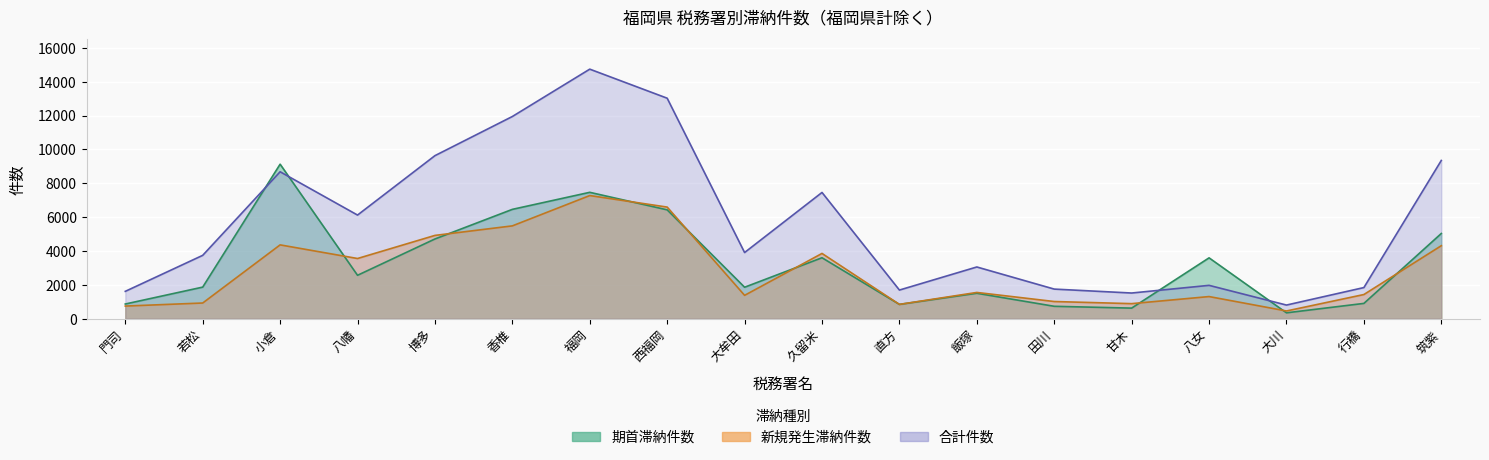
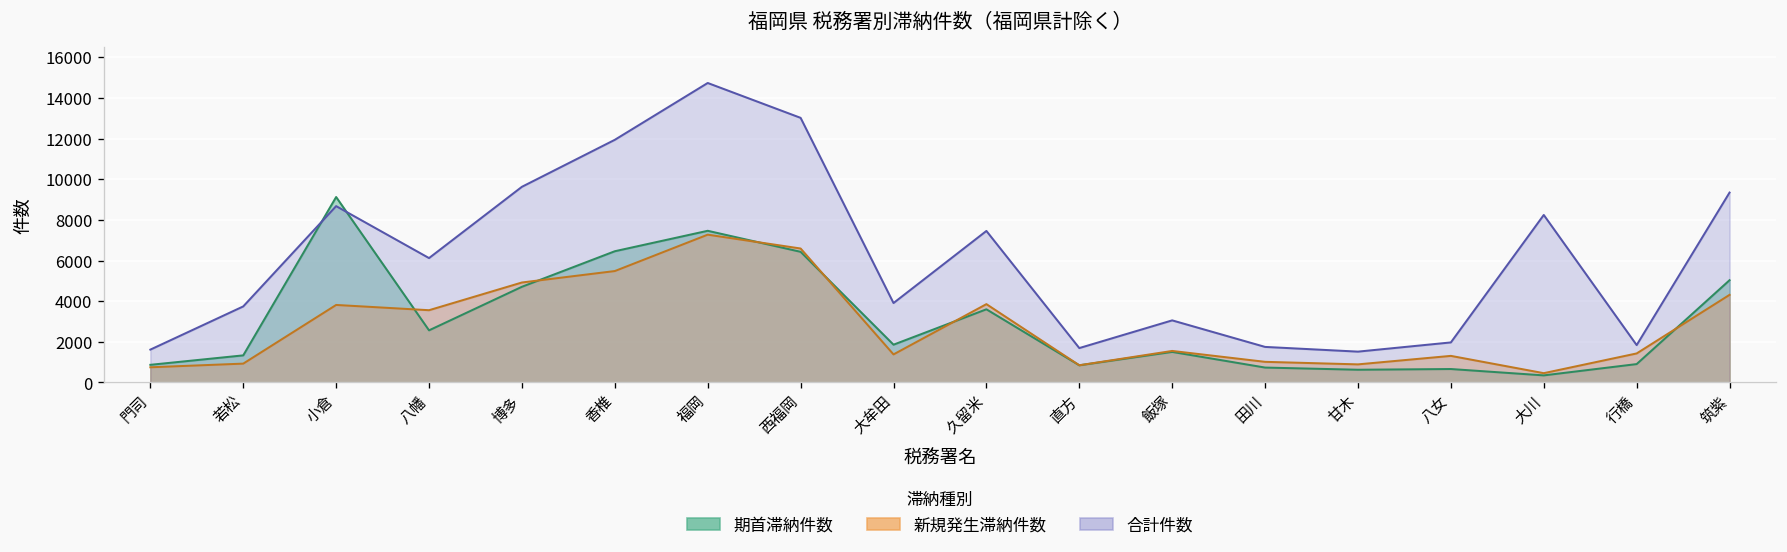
  {
    "期首滞納件数": {
-     "若松": 1900,
+     "若松": 1300,
      "小倉": 9100,
      "八幡": 2600,
      "博多": 4700,
      "香椎": 6500,
      "福岡": 7500,
      "西福岡": 6400,
      "大牟田": 1900,
      "久留米": 3600,
      "田川": 700,
      "甘木": 600,
-     "八女": 3600,
+     "八女": 700,
      "行橋": 900,
      "筑紫": 5000
    },
    "新規発生滞納件数": {
      "若松": 900,
-     "小倉": 4400,
+     "小倉": 3800,
      "八幡": 3600,
      "博多": 4900,
      "香椎": 5500,
      "福岡": 7300,
      "西福岡": 6600,
      "大牟田": 1400,
      "久留米": 3900,
      "田川": 1000,
      "甘木": 900,
      "八女": 1300,
      "行橋": 1400,
      "筑紫": 4300
    },
    "合計件数": {
      "門司": 1600,
      "若松": 3700,
      "小倉": 8700,
      "八幡": 6100,
      "博多": 9600,
      "香椎": 11900,
      "福岡": 14700,
      "西福岡": 13000,
      "大牟田": 3900,
      "久留米": 7500,
      "直方": 1700,
      "飯塚": 3100,
      "田川": 1800,
      "甘木": 1500,
      "八女": 2000,
-     "大川": 800,
+     "大川": 8200,
      "行橋": 1800,
      "筑紫": 9300
    }
  }
